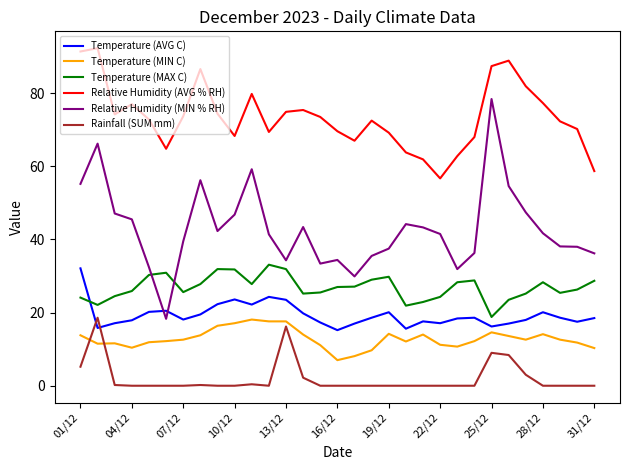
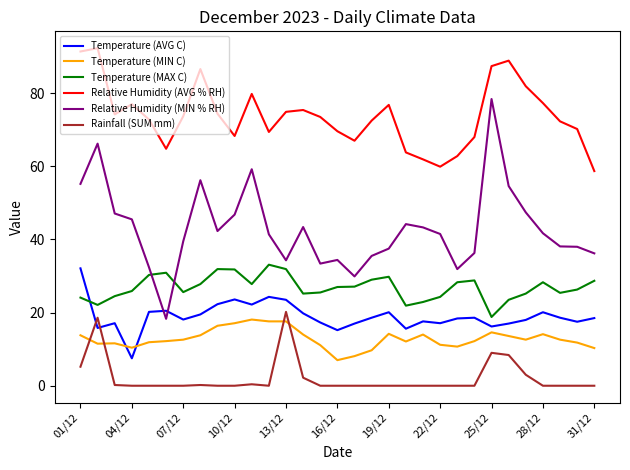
  {
    "Temperature (AVG C)": {
      "01/12": 32,
-     "04/12": 18,
+     "04/12": 8,
      "07/12": 18,
      "10/12": 24,
      "13/12": 24,
      "16/12": 15,
      "19/12": 20,
      "22/12": 17,
      "25/12": 16,
      "28/12": 20,
      "31/12": 19
    },
    "Temperature (MIN C)": {
      "01/12": 14,
      "04/12": 10,
      "07/12": 13,
      "10/12": 17,
      "13/12": 18,
      "16/12": 7,
      "19/12": 14,
      "22/12": 11,
      "25/12": 15,
      "28/12": 14,
      "31/12": 10
    },
    "Temperature (MAX C)": {
      "01/12": 24,
      "04/12": 26,
      "07/12": 26,
      "10/12": 32,
      "13/12": 32,
      "16/12": 27,
      "19/12": 30,
      "22/12": 24,
      "25/12": 19,
      "28/12": 28,
      "31/12": 29
    },
    "Relative Humidity (AVG % RH)": {
      "10/12": 68,
      "13/12": 75,
      "16/12": 70,
-     "19/12": 69,
-     "22/12": 57,
+     "19/12": 77,
+     "22/12": 60,
      "25/12": 87,
      "28/12": 77,
      "31/12": 59
    },
    "Relative Humidity (MIN % RH)": {
      "01/12": 55,
      "04/12": 46,
      "07/12": 40,
      "10/12": 47,
      "13/12": 34,
      "16/12": 34,
      "19/12": 38,
      "22/12": 42,
      "25/12": 78,
      "28/12": 42,
      "31/12": 36
    },
    "Rainfall (SUM mm)": {
      "01/12": 5,
      "04/12": 0,
      "07/12": 0,
      "10/12": 0,
-     "13/12": 16,
+     "13/12": 20,
      "16/12": 0,
      "19/12": 0,
      "22/12": 0,
      "25/12": 9,
      "28/12": 0,
      "31/12": 0
    }
  }
